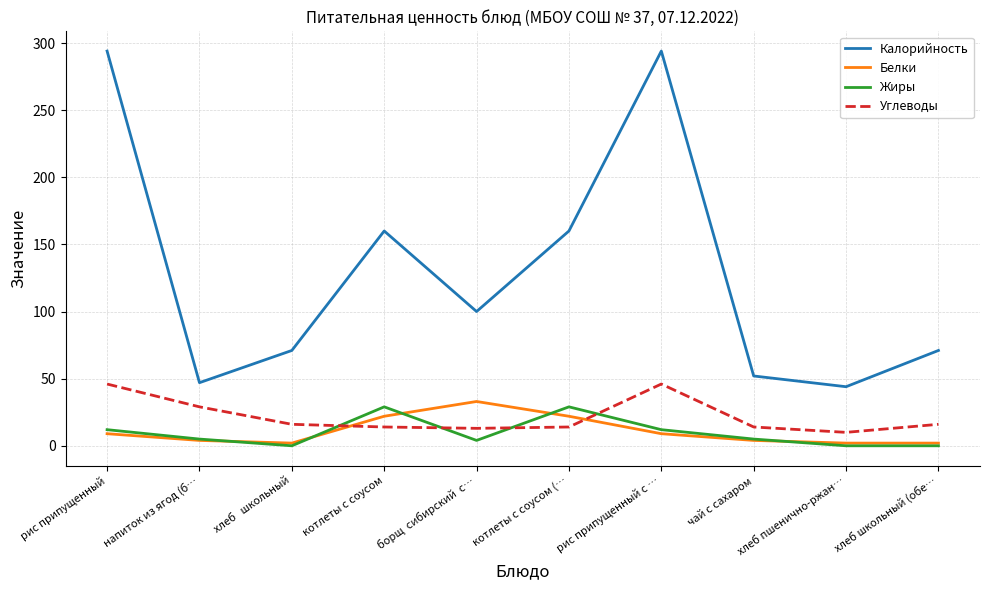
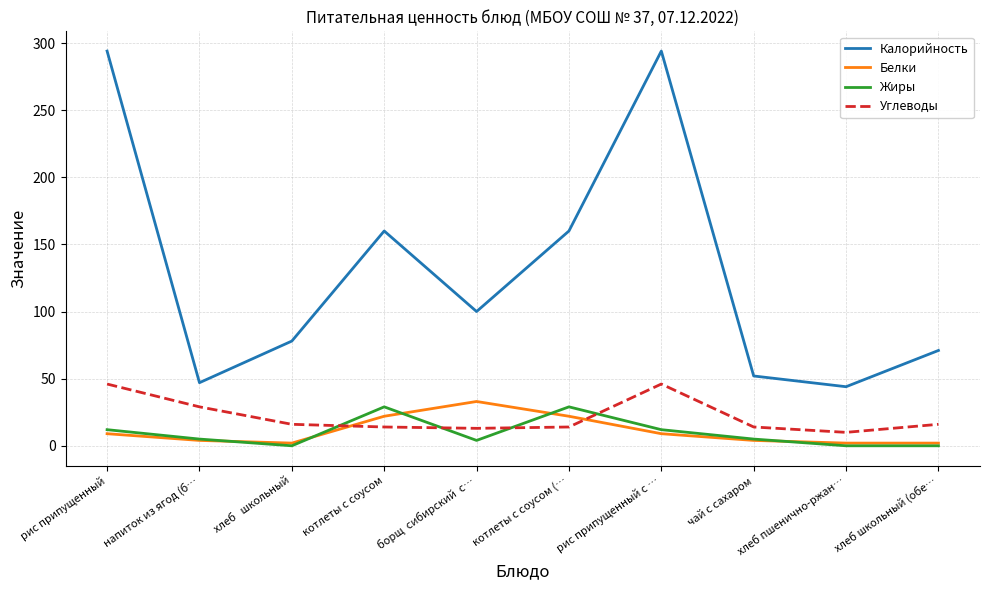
  {
    "Калорийность": {
      "рис припущенный": 294,
      "напиток из ягод (б…": 47,
-     "хлеб школьный": 71,
+     "хлеб школьный": 78,
      "котлеты с соусом": 160,
      "борщ сибирский с…": 100,
      "котлеты с соусом (…": 160,
      "рис припущенный с …": 294,
      "чай с сахаром": 52,
      "хлеб пшенично-ржан…": 44,
      "хлеб школьный (обе…": 71
    },
    "Белки": {
      "рис припущенный": 9,
      "хлеб школьный": 2,
      "котлеты с соусом": 22,
      "борщ сибирский с…": 33,
      "котлеты с соусом (…": 22,
      "рис припущенный с …": 9,
      "хлеб пшенично-ржан…": 2,
      "хлеб школьный (обе…": 2
    },
    "Жиры": {
      "рис припущенный": 12,
      "хлеб школьный": 0,
      "котлеты с соусом": 29,
      "борщ сибирский с…": 4,
      "котлеты с соусом (…": 29,
      "рис припущенный с …": 12,
      "хлеб пшенично-ржан…": 0,
      "хлеб школьный (обе…": 0
    },
    "Углеводы": {
      "рис припущенный": 46,
      "напиток из ягод (б…": 29,
      "хлеб школьный": 16,
      "котлеты с соусом": 14,
      "борщ сибирский с…": 13,
      "котлеты с соусом (…": 14,
      "рис припущенный с …": 46,
      "чай с сахаром": 14,
      "хлеб пшенично-ржан…": 10,
      "хлеб школьный (обе…": 16
    }
  }
